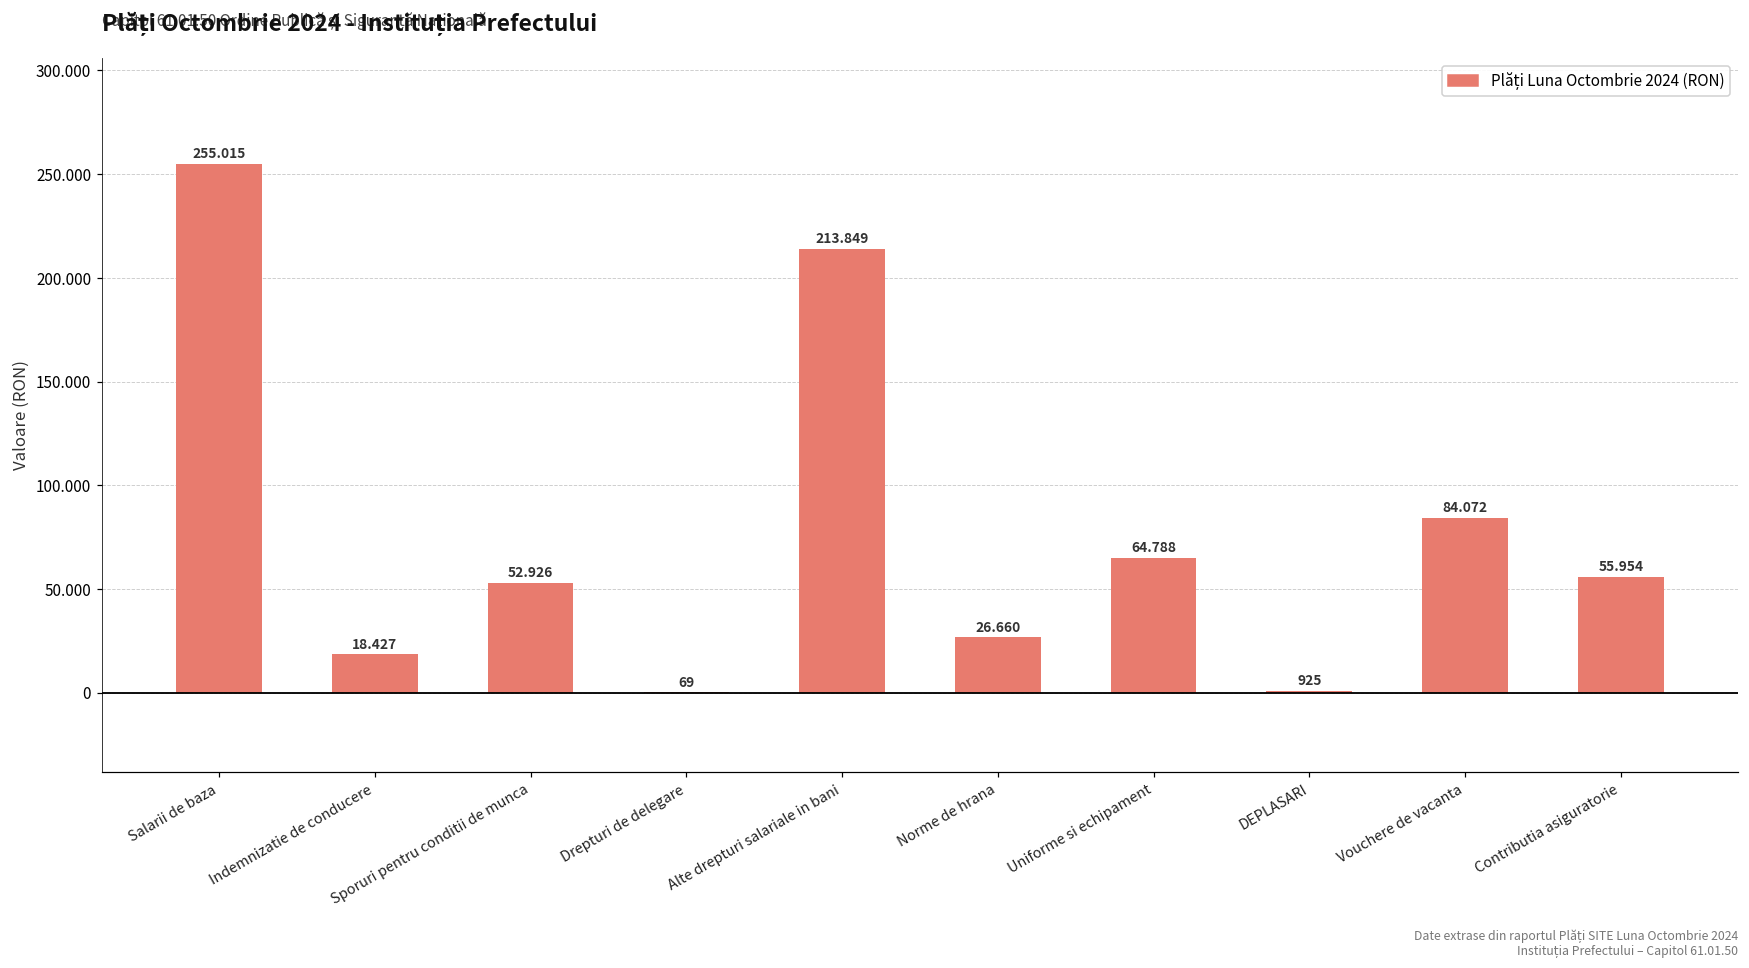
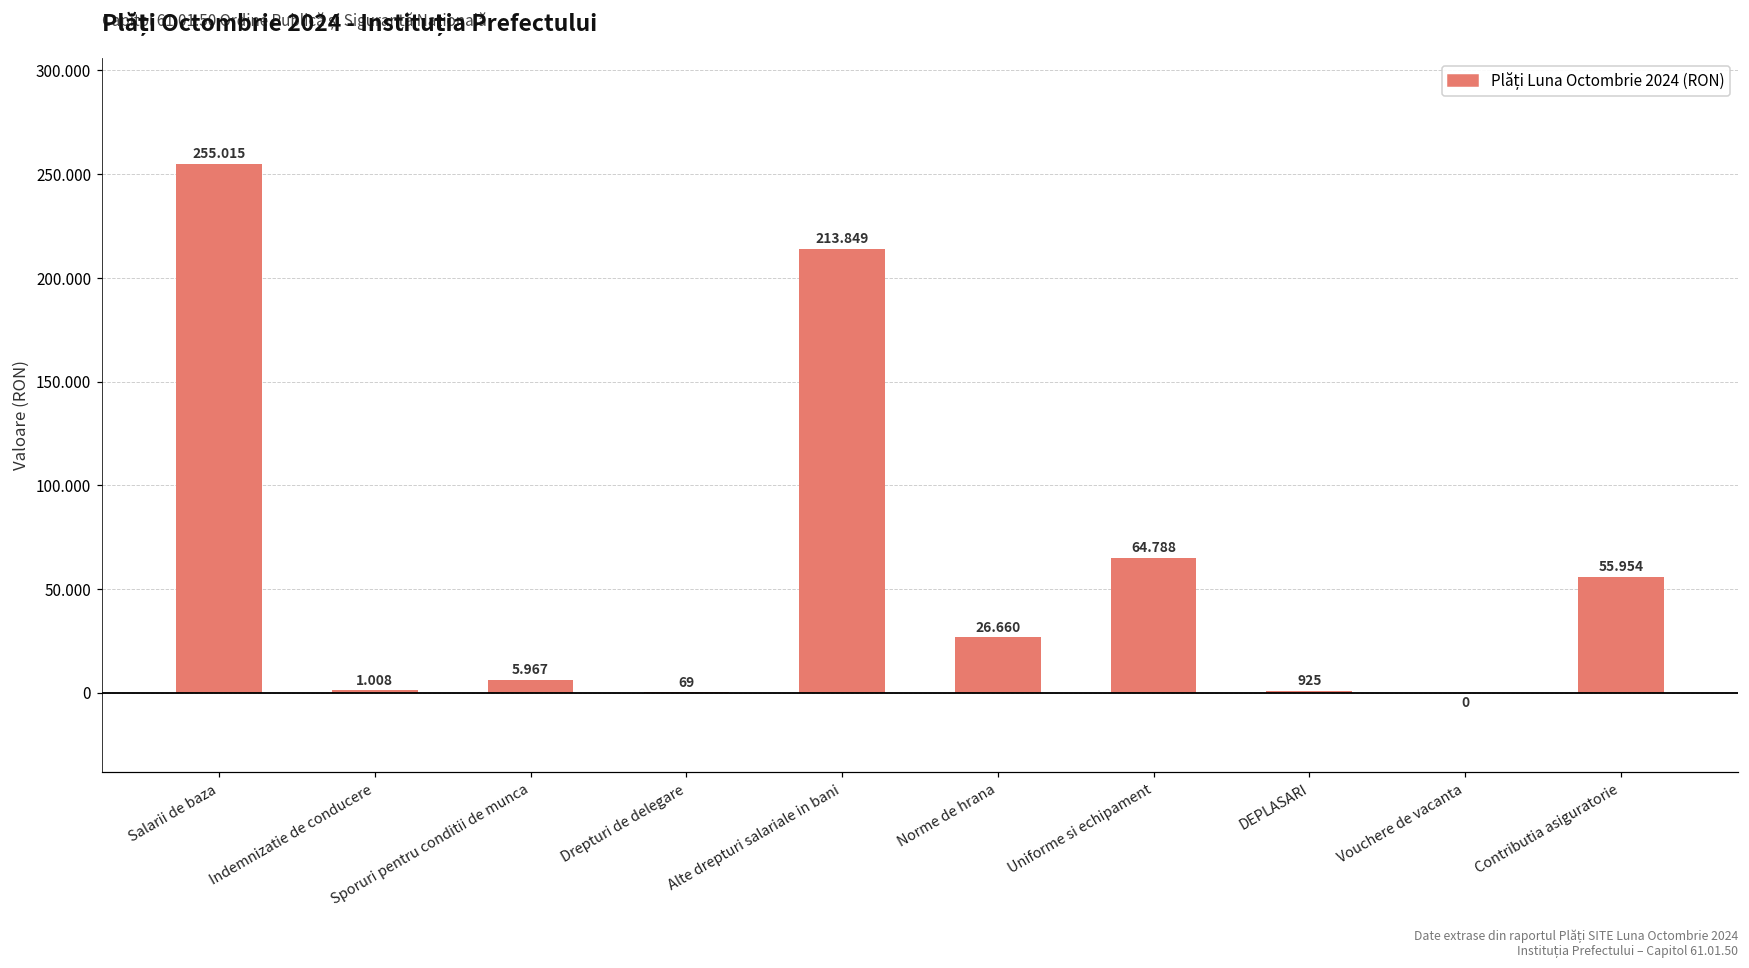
  {
-   "Indemnizatie de conducere": 18.427,
-   "Sporuri pentru conditii de munca": 52.926,
+   "Indemnizatie de conducere": 1.008,
+   "Sporuri pentru conditii de munca": 5.967,
    "Drepturi de delegare": 69,
    "DEPLASARI": 925,
-   "Vouchere de vacanta": 84.072
+   "Vouchere de vacanta": 0
  }
